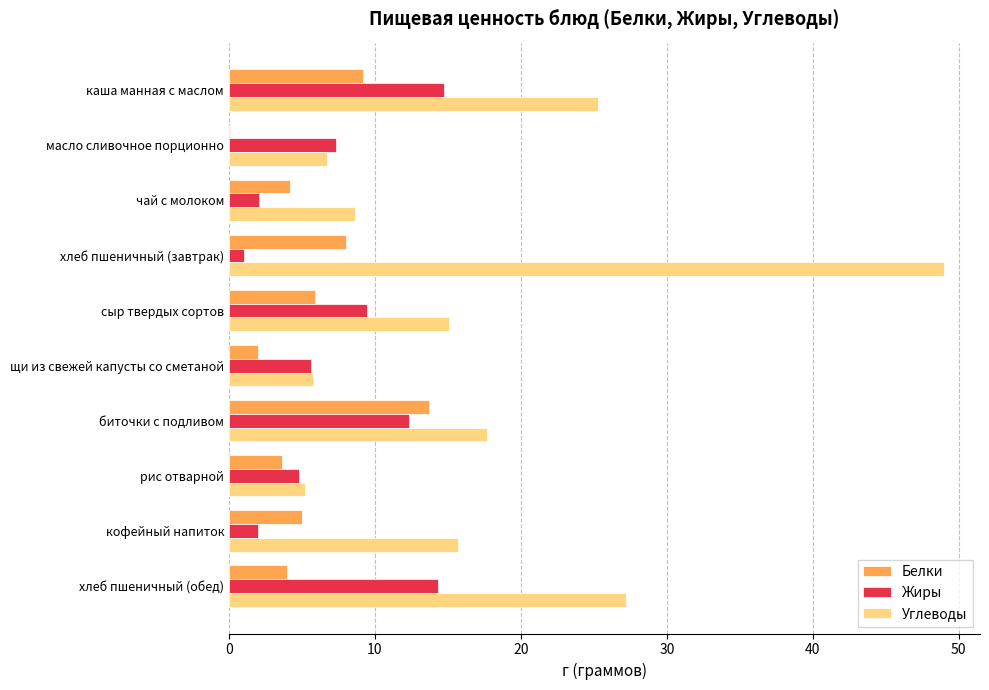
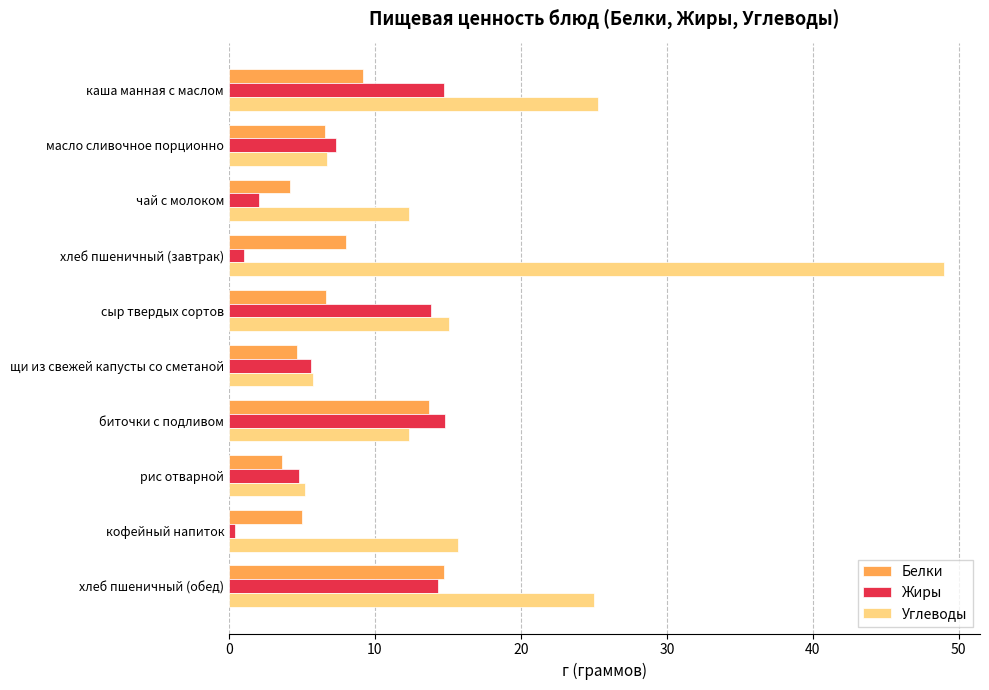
  {
    "Белки": {
      "каша манная с маслом": 9.2,
-     "масло сливочное порционно": 0.1,
+     "масло сливочное порционно": 6.6,
      "чай с молоком": 4.2,
      "хлеб пшеничный (завтрак)": 8.0,
-     "сыр твердых сортов": 5.9,
-     "щи из свежей капусты со сметаной": 2.0,
+     "сыр твердых сортов": 6.6,
+     "щи из свежей капусты со сметаной": 4.7,
      "биточки с подливом": 13.7,
      "рис отварной": 3.6,
      "кофейный напиток": 5.0,
-     "хлеб пшеничный (обед)": 4.0
+     "хлеб пшеничный (обед)": 14.7
    },
    "Жиры": {
      "каша манная с маслом": 14.7,
      "масло сливочное порционно": 7.3,
      "чай с молоком": 2.1,
      "хлеб пшеничный (завтрак)": 1.0,
-     "сыр твердых сортов": 9.5,
+     "сыр твердых сортов": 13.9,
      "щи из свежей капусты со сметаной": 5.6,
-     "биточки с подливом": 12.3,
+     "биточки с подливом": 14.8,
      "рис отварной": 4.8,
-     "кофейный напиток": 2.0,
+     "кофейный напиток": 0.4,
      "хлеб пшеничный (обед)": 14.3
    },
    "Углеводы": {
      "каша манная с маслом": 25.3,
      "масло сливочное порционно": 6.7,
-     "чай с молоком": 8.6,
+     "чай с молоком": 12.3,
      "хлеб пшеничный (завтрак)": 49.0,
      "сыр твердых сортов": 15.1,
      "щи из свежей капусты со сметаной": 5.7,
-     "биточки с подливом": 17.7,
+     "биточки с подливом": 12.3,
      "рис отварной": 5.2,
      "кофейный напиток": 15.7,
-     "хлеб пшеничный (обед)": 27.2
+     "хлеб пшеничный (обед)": 25.0
    }
  }
